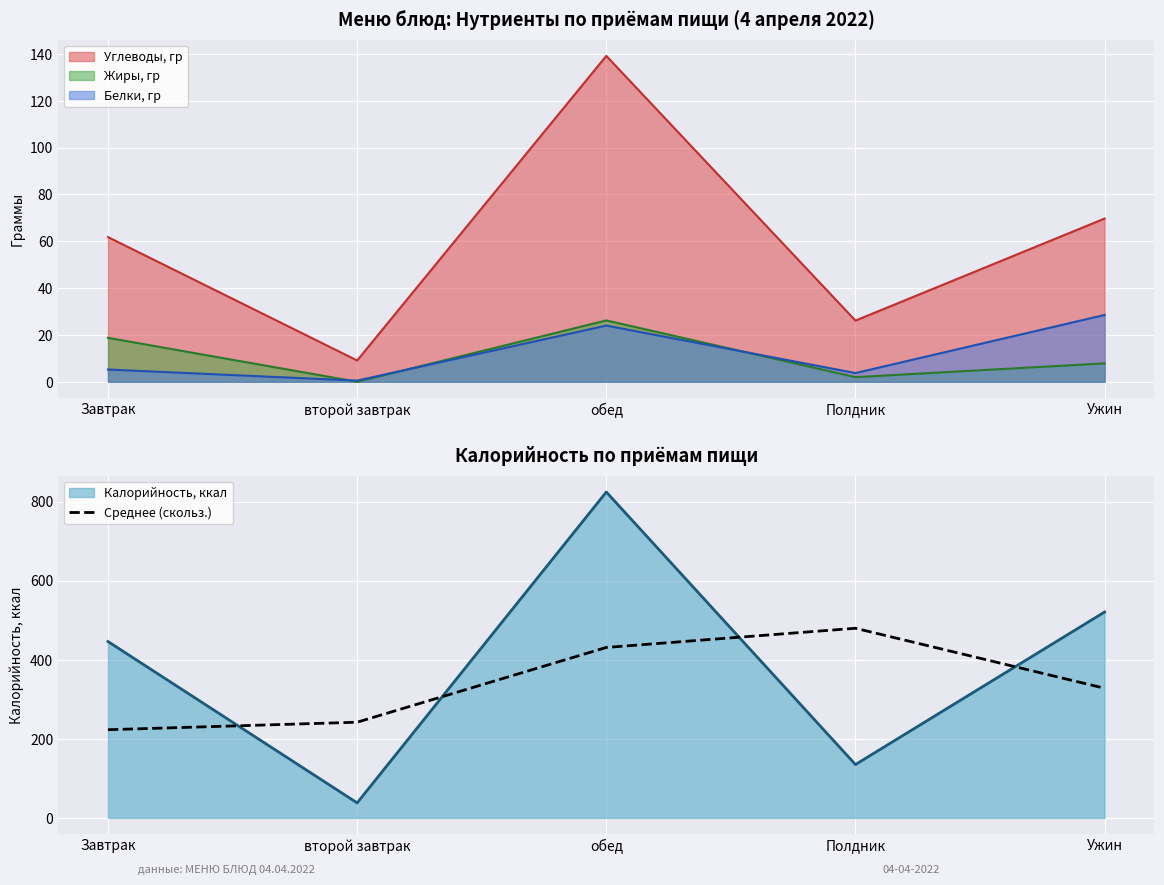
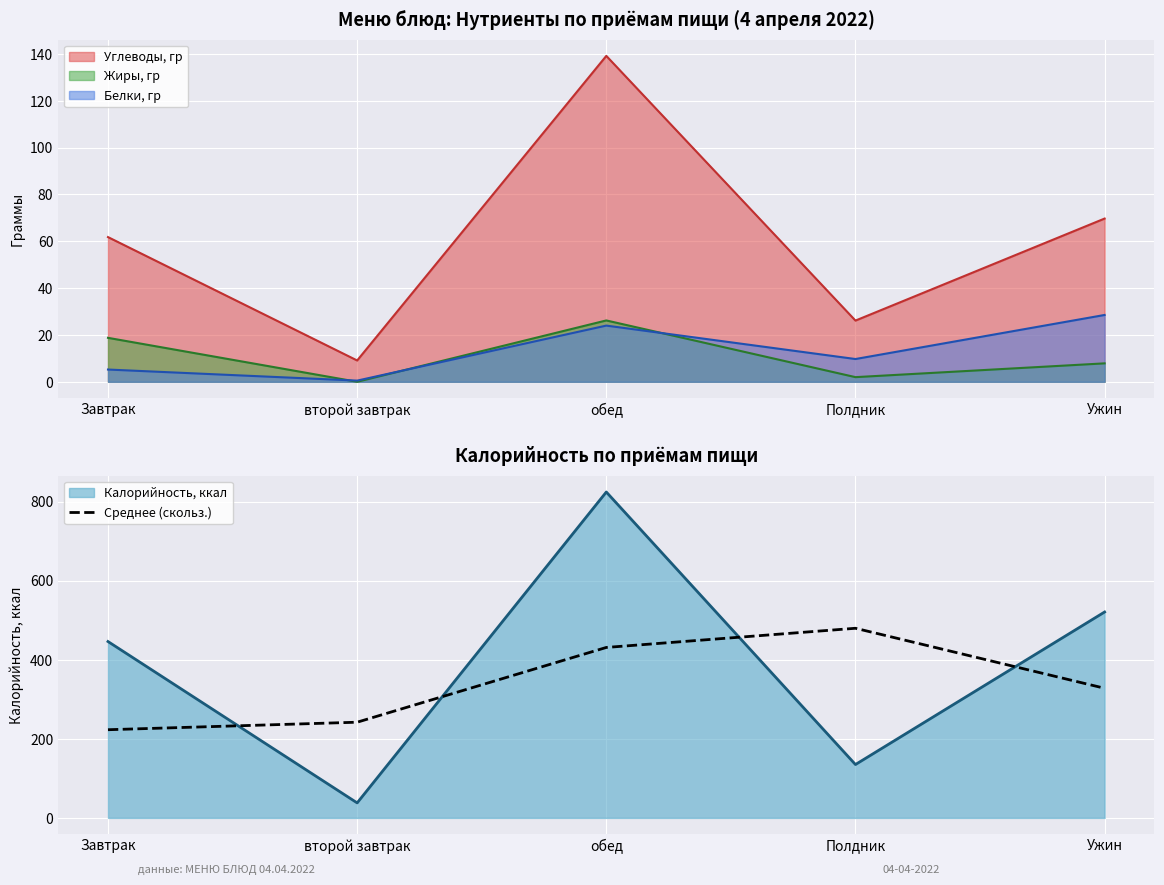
  {
    "Меню блюд: Нутриенты по приёмам пищи (4 апреля 2022)": {
      "Углеводы, гр": {
        "Завтрак": 62,
        "второй завтрак": 9,
        "обед": 139,
        "Полдник": 26,
        "Ужин": 70
      },
      "Жиры, гр": {
        "Завтрак": 19,
        "обед": 26,
        "Полдник": 2,
        "Ужин": 8
      },
      "Белки, гр": {
        "Завтрак": 5,
        "обед": 24,
-       "Полдник": 4,
+       "Полдник": 10,
        "Ужин": 29
      }
    },
    "Калорийность по приёмам пищи": {
      "Калорийность, ккал": {
        "Завтрак": 450,
        "второй завтрак": 40,
        "обед": 820,
        "Полдник": 140,
        "Ужин": 520
      },
      "Среднее (скольз.)": {
        "Завтрак": 220,
        "второй завтрак": 240,
        "обед": 430,
        "Полдник": 480,
        "Ужин": 330
      }
    }
  }
